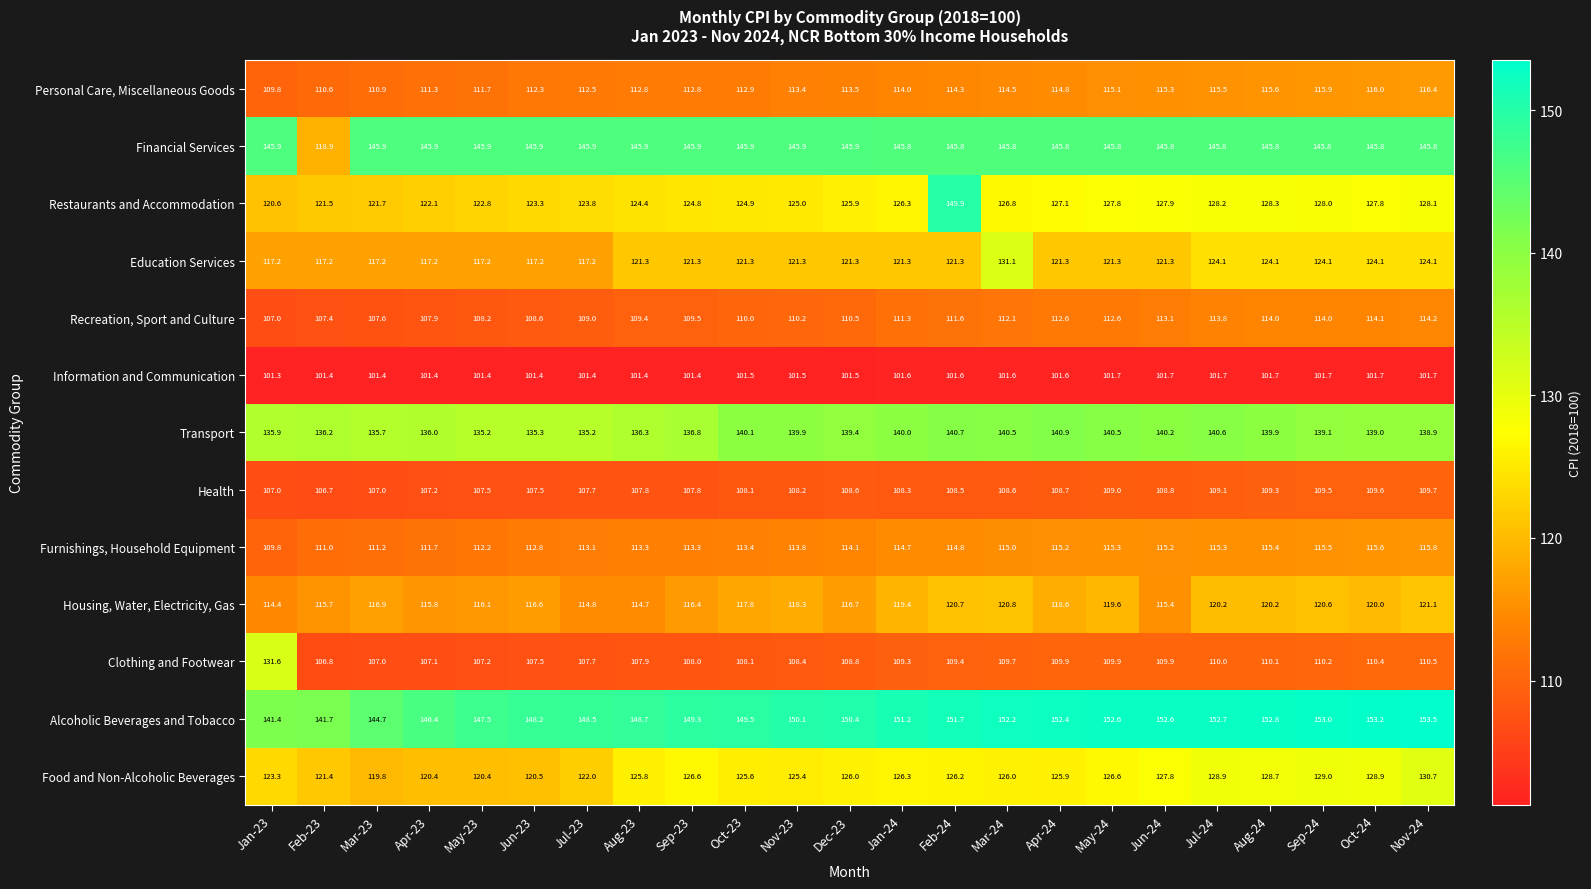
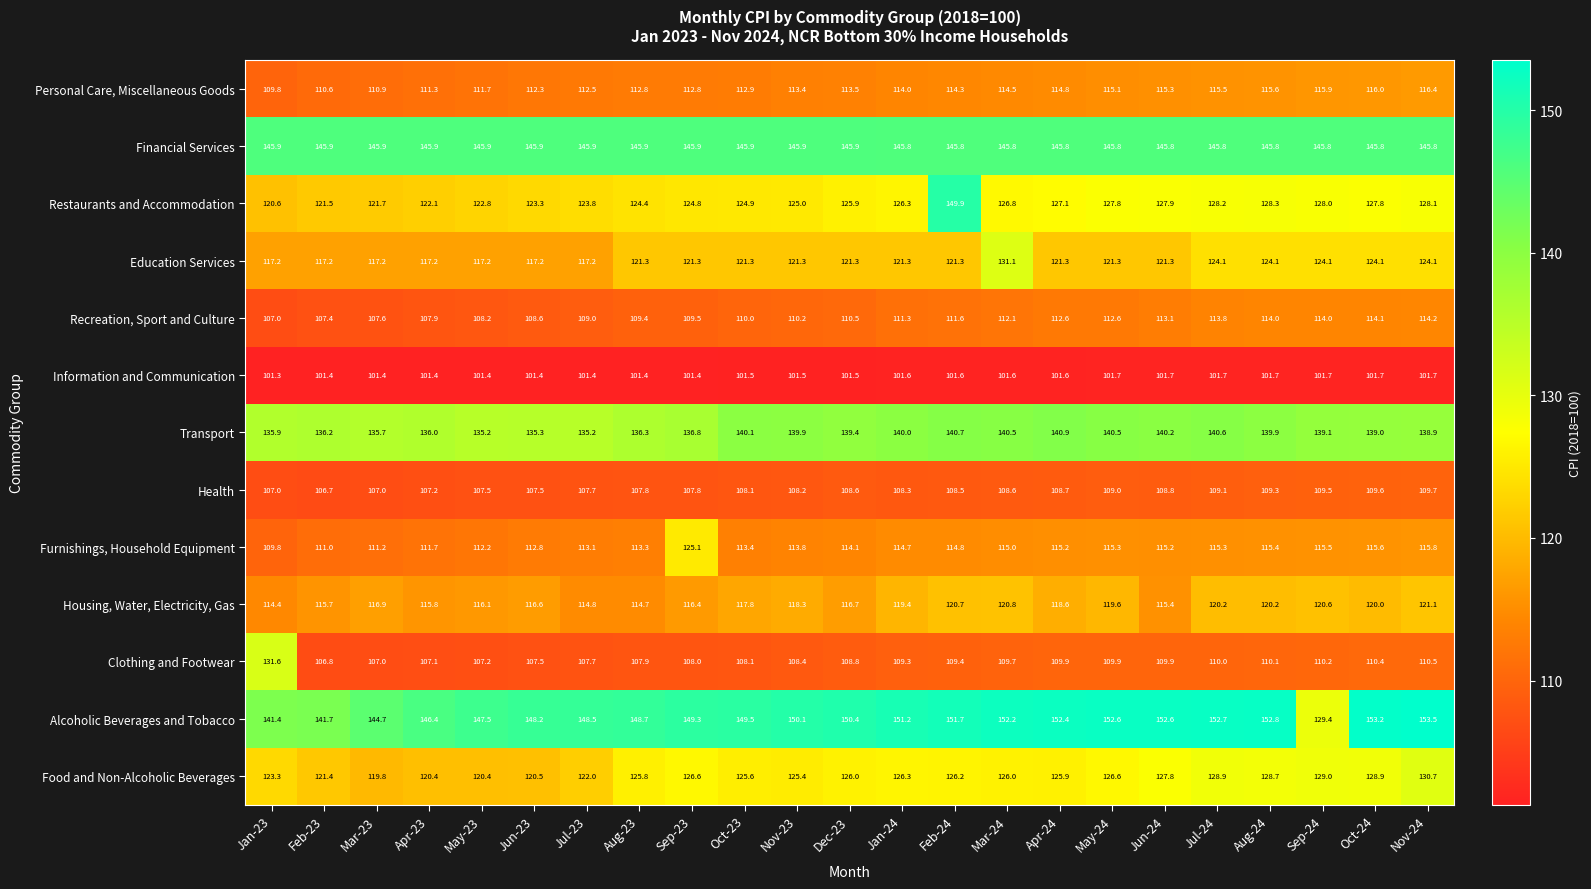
  {
    "Financial Services": {
      "Jan-23": 145.9,
-     "Feb-23": 118.9,
+     "Feb-23": 145.9,
      "Mar-23": 145.9,
      "Apr-23": 145.9,
      "May-23": 145.9,
      "Jun-23": 145.9,
      "Jul-23": 145.9,
      "Aug-23": 145.9,
      "Sep-23": 145.9,
      "Oct-23": 145.9,
      "Nov-23": 145.9,
      "Dec-23": 145.9,
      "Jan-24": 145.8,
      "Feb-24": 145.8,
      "Mar-24": 145.8,
      "Apr-24": 145.8,
      "May-24": 145.8,
      "Jun-24": 145.8,
      "Jul-24": 145.8,
      "Aug-24": 145.8,
      "Sep-24": 145.8,
      "Oct-24": 145.8,
      "Nov-24": 145.8
    },
    "Furnishings, Household Equipment": {
      "Jan-23": 109.8,
      "Feb-23": 111.0,
      "Mar-23": 111.2,
      "Apr-23": 111.7,
      "May-23": 112.2,
      "Jun-23": 112.8,
      "Jul-23": 113.1,
      "Aug-23": 113.3,
-     "Sep-23": 113.3,
+     "Sep-23": 125.1,
      "Oct-23": 113.4,
      "Nov-23": 113.8,
      "Dec-23": 114.1,
      "Jan-24": 114.7,
      "Feb-24": 114.8,
      "Mar-24": 115.0,
      "Apr-24": 115.2,
      "May-24": 115.3,
      "Jun-24": 115.2,
      "Jul-24": 115.3,
      "Aug-24": 115.4,
      "Sep-24": 115.5,
      "Oct-24": 115.6,
      "Nov-24": 115.8
    },
    "Alcoholic Beverages and Tobacco": {
      "Jan-23": 141.4,
      "Feb-23": 141.7,
      "Mar-23": 144.7,
      "Apr-23": 146.4,
      "May-23": 147.5,
      "Jun-23": 148.2,
      "Jul-23": 148.5,
      "Aug-23": 148.7,
      "Sep-23": 149.3,
      "Oct-23": 149.5,
      "Nov-23": 150.1,
      "Dec-23": 150.4,
      "Jan-24": 151.2,
      "Feb-24": 151.7,
      "Mar-24": 152.2,
      "Apr-24": 152.4,
      "May-24": 152.6,
      "Jun-24": 152.6,
      "Jul-24": 152.7,
      "Aug-24": 152.8,
-     "Sep-24": 153.0,
+     "Sep-24": 129.4,
      "Oct-24": 153.2,
      "Nov-24": 153.5
    }
  }
